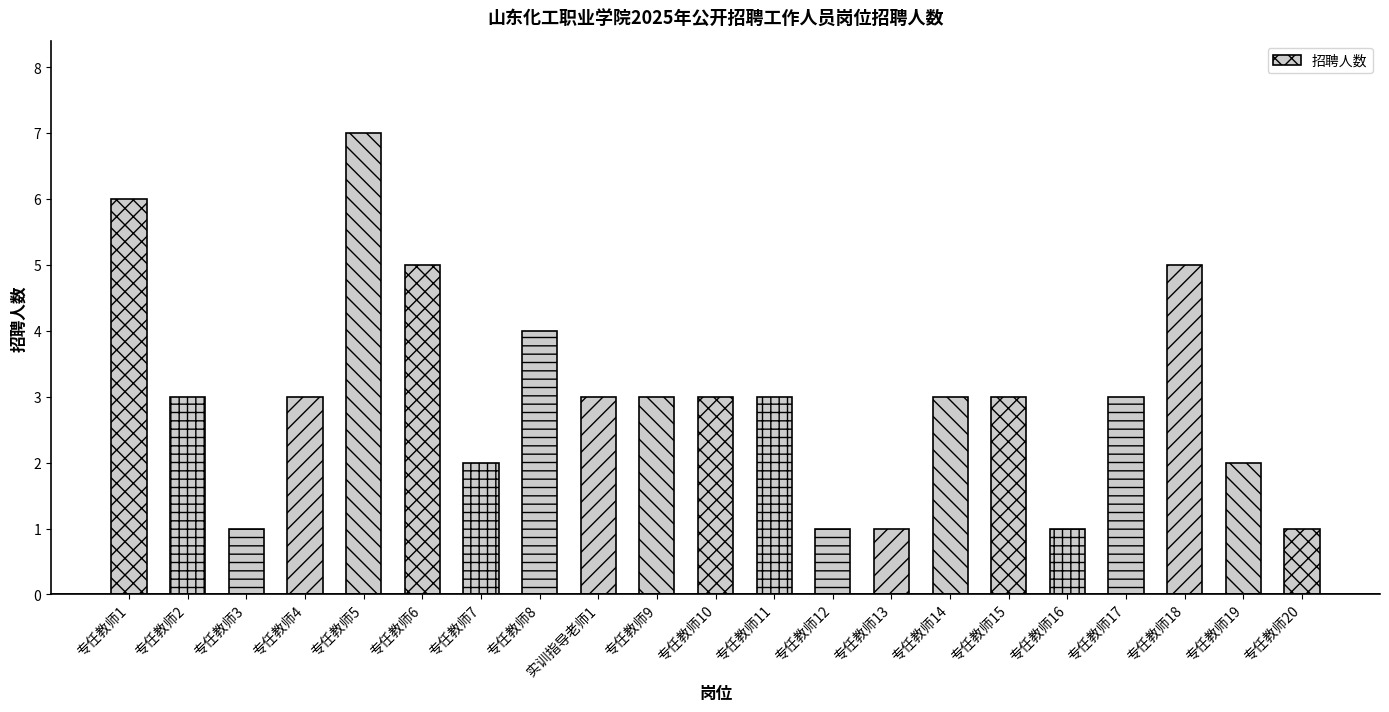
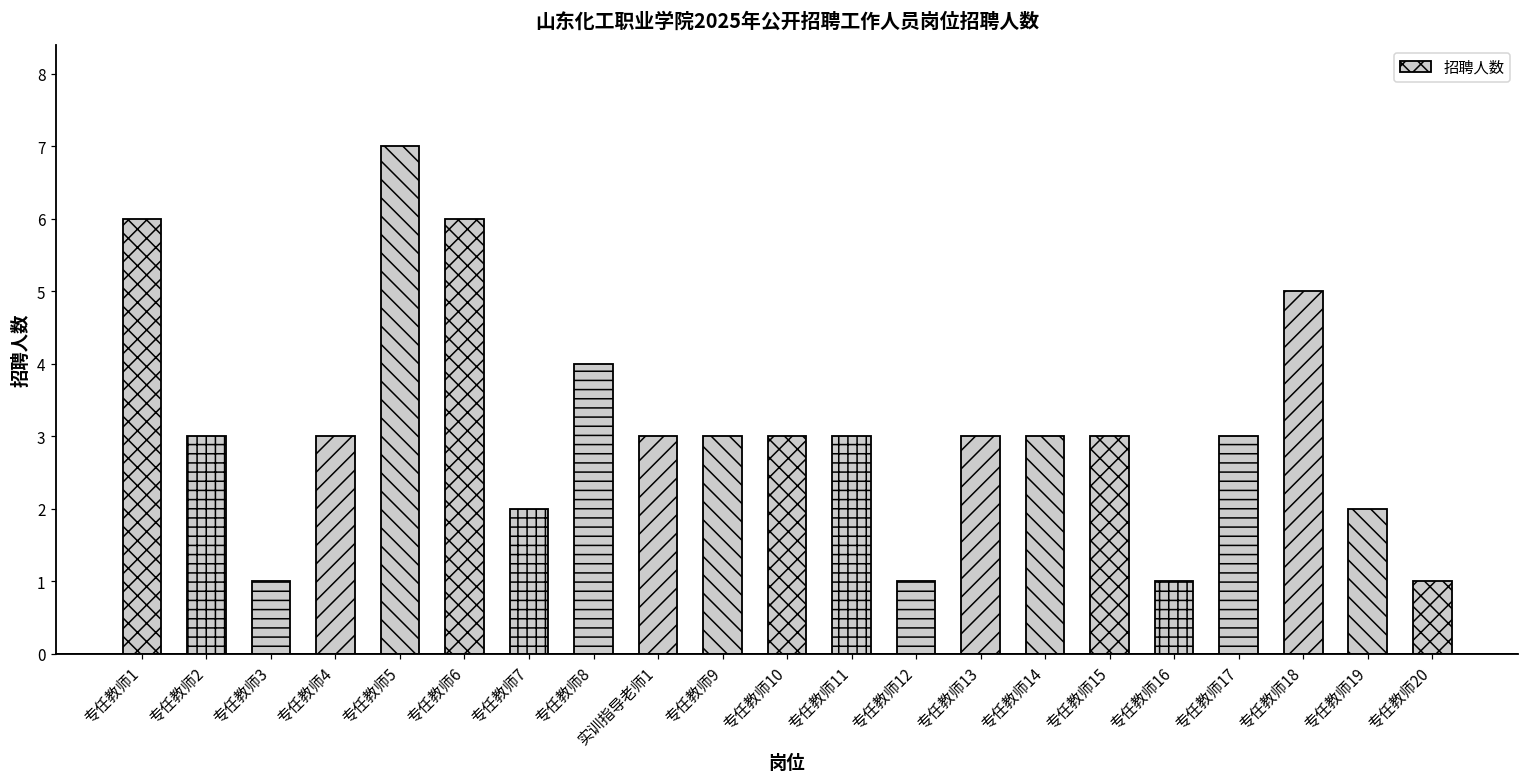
  {
    "专任教师1": 6,
    "专任教师2": 3,
    "专任教师3": 1,
    "专任教师4": 3,
    "专任教师5": 7,
-   "专任教师6": 5,
+   "专任教师6": 6,
    "专任教师7": 2,
    "专任教师8": 4,
    "实训指导老师1": 3,
    "专任教师9": 3,
    "专任教师10": 3,
    "专任教师11": 3,
    "专任教师12": 1,
-   "专任教师13": 1,
+   "专任教师13": 3,
    "专任教师14": 3,
    "专任教师15": 3,
    "专任教师16": 1,
    "专任教师17": 3,
    "专任教师18": 5,
    "专任教师19": 2,
    "专任教师20": 1
  }
